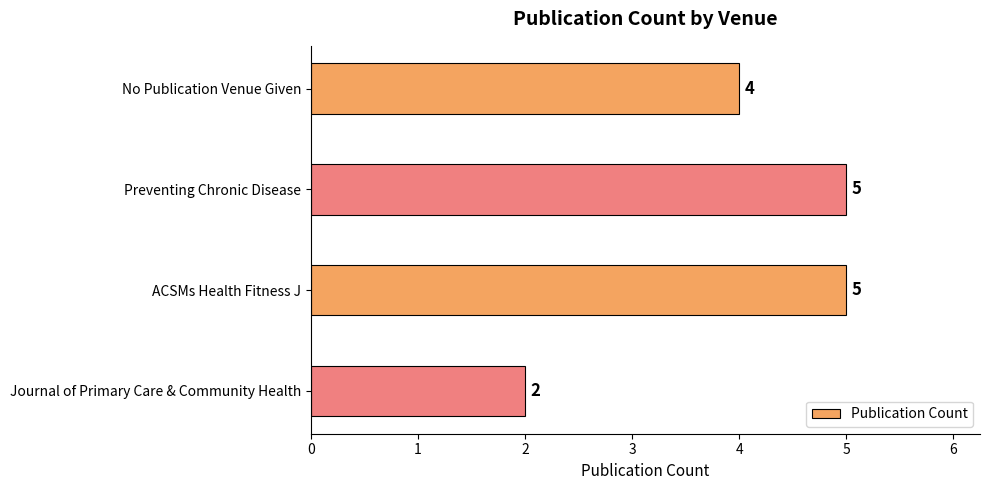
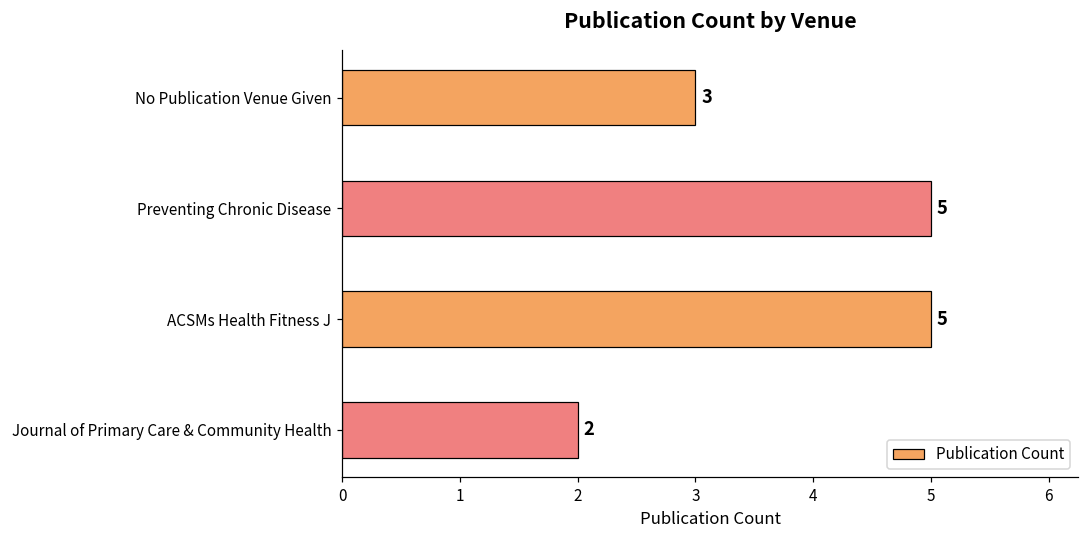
  {
-   "No Publication Venue Given": 4,
+   "No Publication Venue Given": 3,
    "Preventing Chronic Disease": 5,
    "ACSMs Health Fitness J": 5,
    "Journal of Primary Care & Community Health": 2
  }
